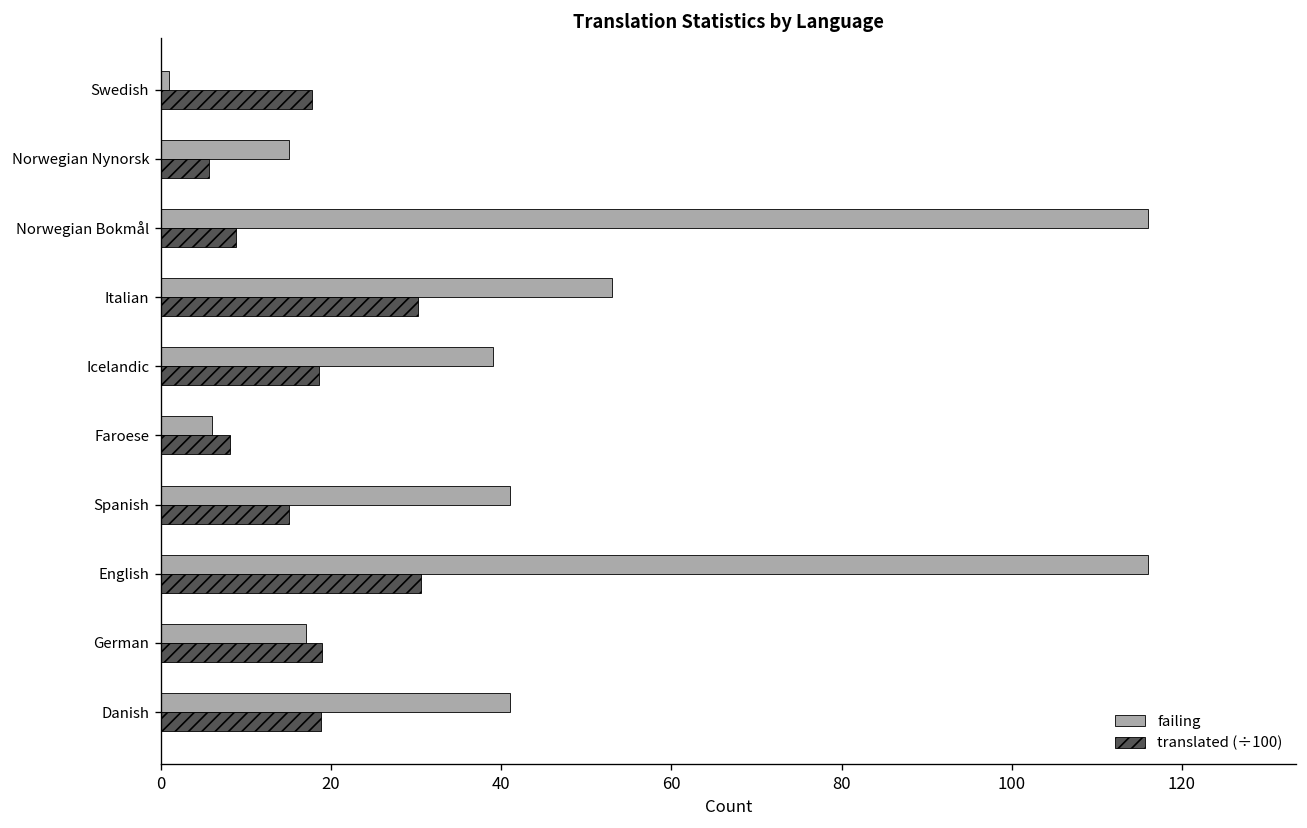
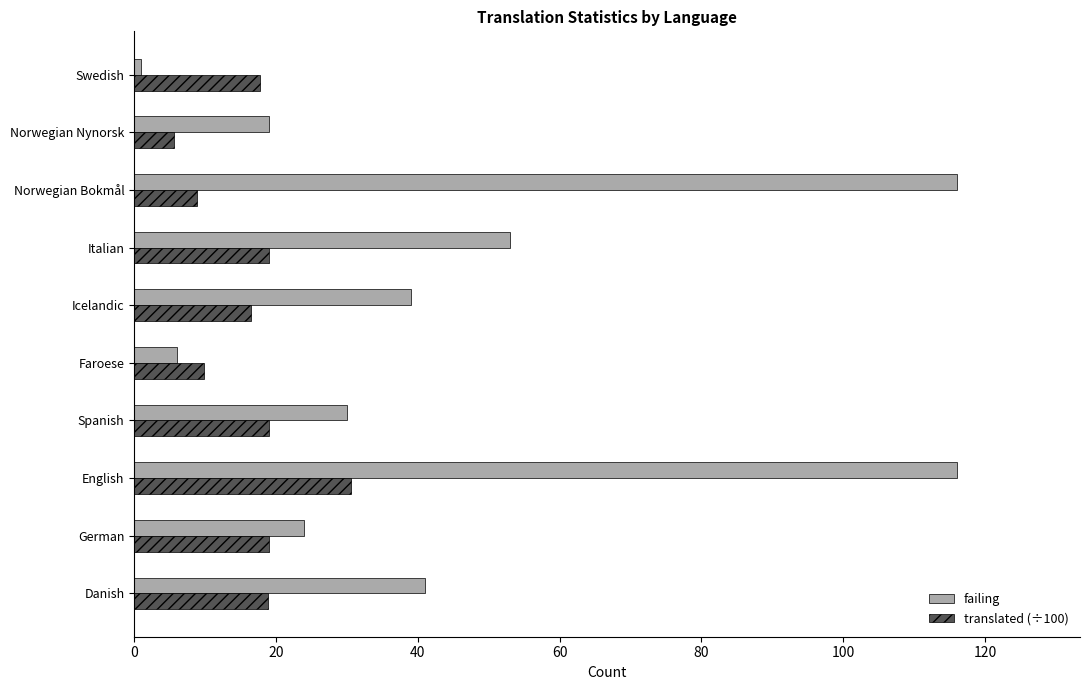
  {
    "failing": {
      "Swedish": 1,
-     "Norwegian Nynorsk": 15,
+     "Norwegian Nynorsk": 19,
      "Norwegian Bokmål": 116,
      "Italian": 53,
      "Icelandic": 39,
      "Faroese": 6,
-     "Spanish": 41,
+     "Spanish": 30,
      "English": 116,
-     "German": 17,
+     "German": 24,
      "Danish": 41
    },
    "translated (÷100)": {
      "Swedish": 18,
      "Norwegian Nynorsk": 6,
      "Norwegian Bokmål": 9,
-     "Italian": 30,
-     "Icelandic": 19,
-     "Faroese": 8,
-     "Spanish": 15,
+     "Italian": 19,
+     "Icelandic": 17,
+     "Faroese": 10,
+     "Spanish": 19,
      "English": 31,
      "German": 19,
      "Danish": 19
    }
  }
